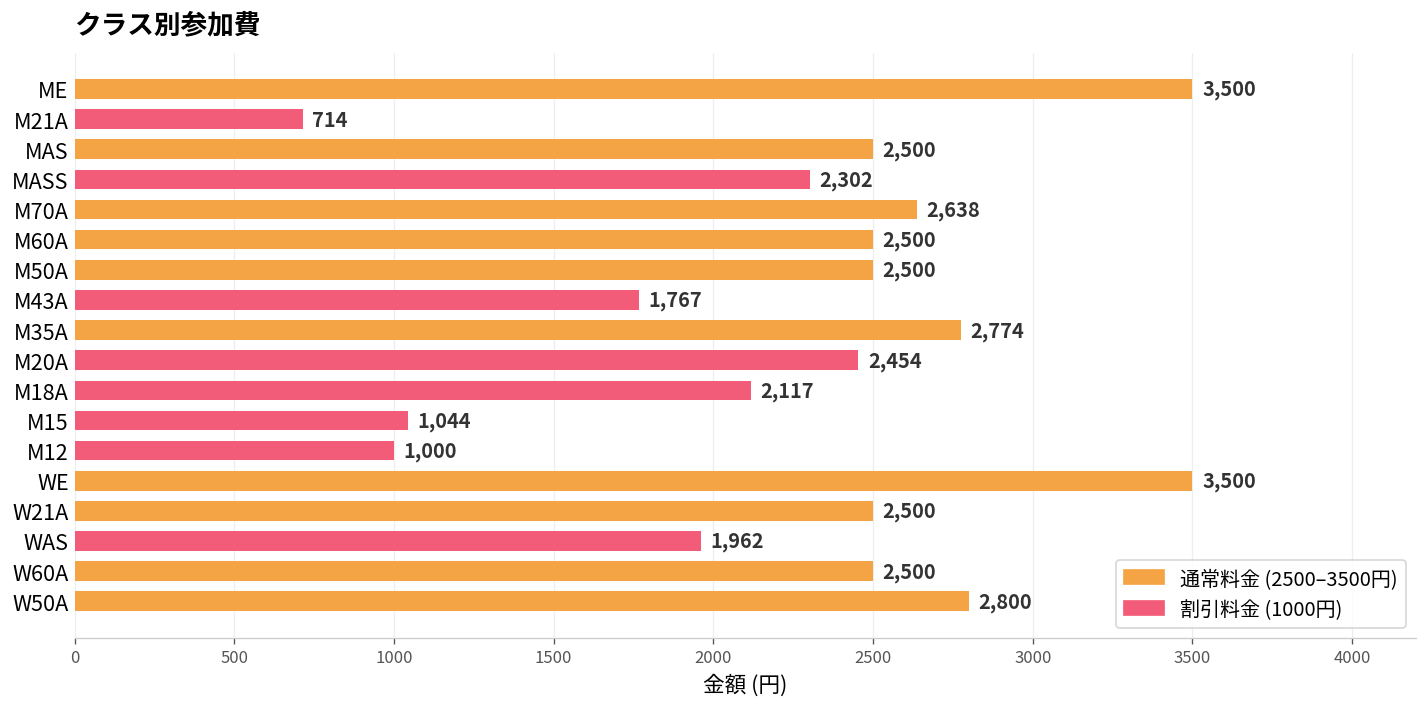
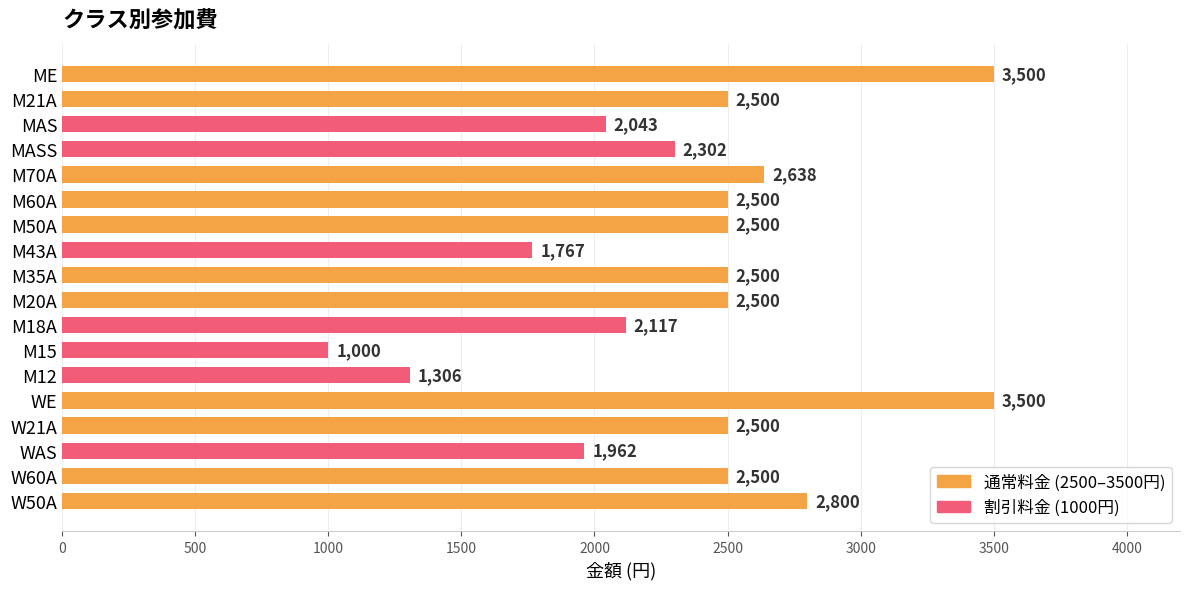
  {
    "ME": "3,500",
-   "M21A": "714",
-   "MAS": "2,500",
+   "M21A": "2,500",
+   "MAS": "2,043",
    "MASS": "2,302",
    "M70A": "2,638",
    "M60A": "2,500",
    "M50A": "2,500",
    "M43A": "1,767",
-   "M35A": "2,774",
-   "M20A": "2,454",
+   "M35A": "2,500",
+   "M20A": "2,500",
    "M18A": "2,117",
-   "M15": "1,044",
-   "M12": "1,000",
+   "M15": "1,000",
+   "M12": "1,306",
    "WE": "3,500",
    "W21A": "2,500",
    "WAS": "1,962",
    "W60A": "2,500",
    "W50A": "2,800"
  }
